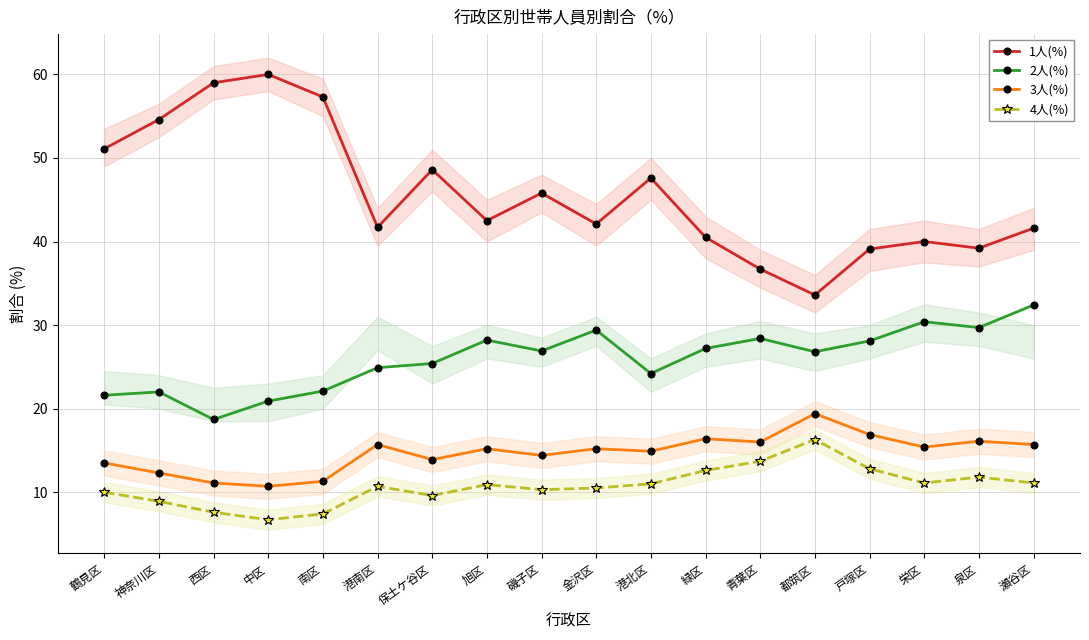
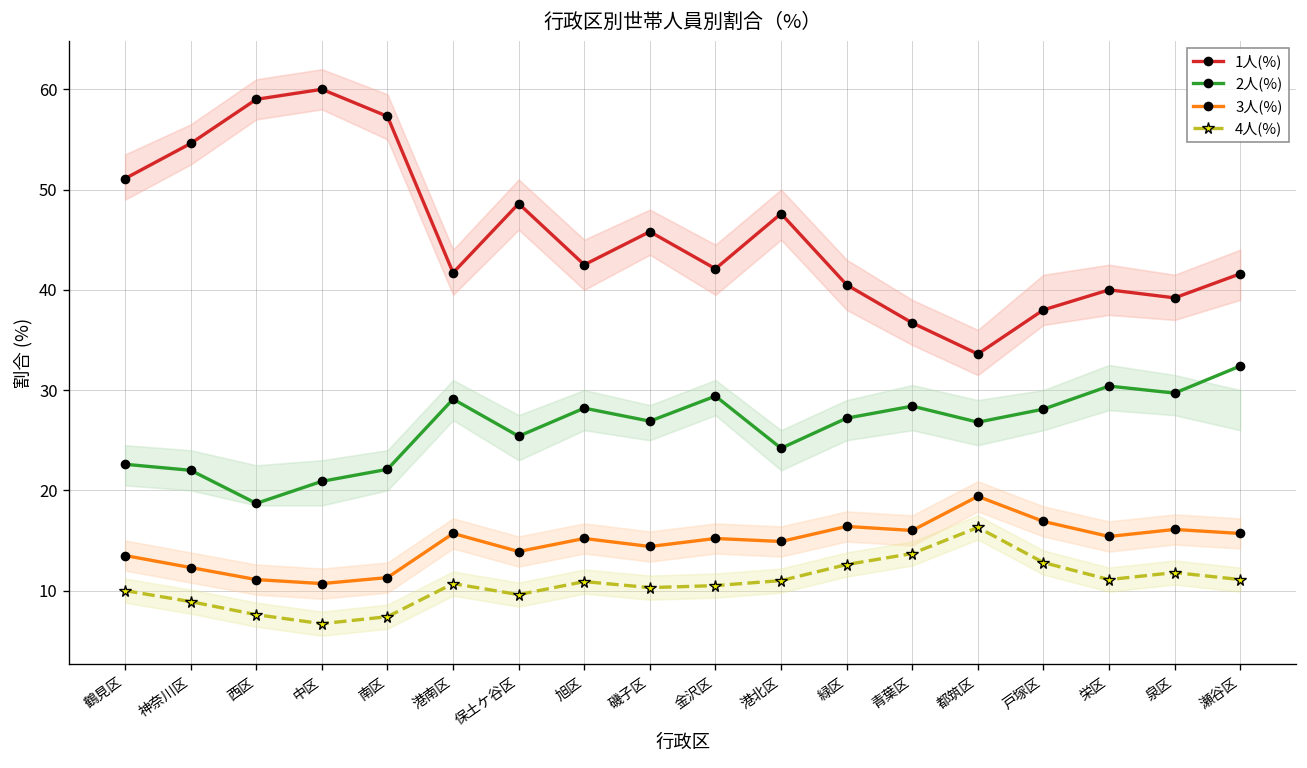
  {
    "1人(%)": {
      "鶴見区": 51,
      "神奈川区": 55,
      "西区": 59,
      "中区": 60,
      "南区": 57,
      "港南区": 42,
      "保土ケ谷区": 49,
      "旭区": 43,
      "磯子区": 46,
      "金沢区": 42,
      "港北区": 48,
      "緑区": 41,
      "青葉区": 37,
      "都筑区": 34,
-     "戸塚区": 39,
+     "戸塚区": 38,
      "栄区": 40,
      "泉区": 39,
      "瀬谷区": 42
    },
    "2人(%)": {
-     "鶴見区": 22,
+     "鶴見区": 23,
      "神奈川区": 22,
      "西区": 19,
      "中区": 21,
      "南区": 22,
-     "港南区": 25,
+     "港南区": 29,
      "保土ケ谷区": 25,
      "旭区": 28,
      "磯子区": 27,
      "金沢区": 29,
      "港北区": 24,
      "緑区": 27,
      "青葉区": 28,
      "都筑区": 27,
      "戸塚区": 28,
      "栄区": 30,
      "泉区": 30,
      "瀬谷区": 32
    },
    "3人(%)": {
      "鶴見区": 14,
      "神奈川区": 12,
      "西区": 11,
      "中区": 11,
      "南区": 11,
      "港南区": 16,
      "保土ケ谷区": 14,
      "旭区": 15,
      "磯子区": 14,
      "金沢区": 15,
      "港北区": 15,
      "緑区": 16,
      "青葉区": 16,
      "都筑区": 19,
      "戸塚区": 17,
      "栄区": 15,
      "泉区": 16,
      "瀬谷区": 16
    },
    "4人(%)": {
      "鶴見区": 10,
      "神奈川区": 9,
      "西区": 8,
      "中区": 7,
      "南区": 7,
      "港南区": 11,
      "保土ケ谷区": 10,
      "旭区": 11,
      "磯子区": 10,
      "金沢区": 11,
      "港北区": 11,
      "緑区": 13,
      "青葉区": 14,
      "都筑区": 16,
      "戸塚区": 13,
      "栄区": 11,
      "泉区": 12,
      "瀬谷区": 11
    }
  }
